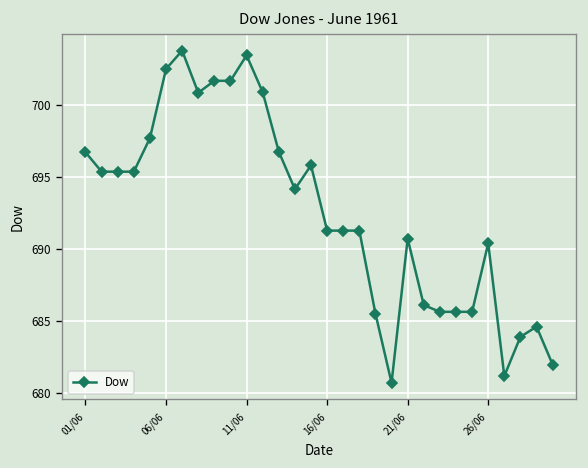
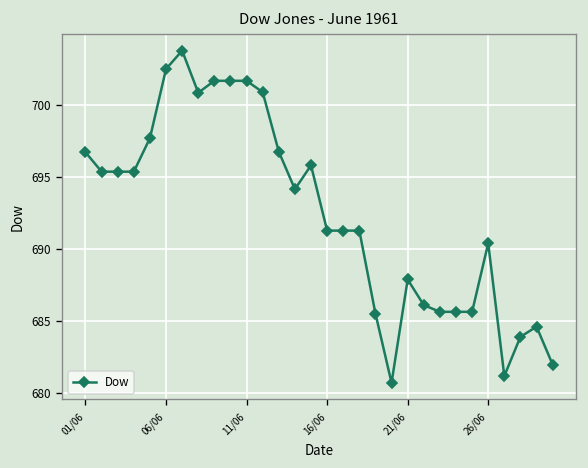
  {
    "01/06": 696.7,
    "06/06": 702.5,
-   "11/06": 703.5,
+   "11/06": 701.7,
    "16/06": 691.3,
-   "21/06": 690.7,
+   "21/06": 687.9,
    "26/06": 690.4
  }
